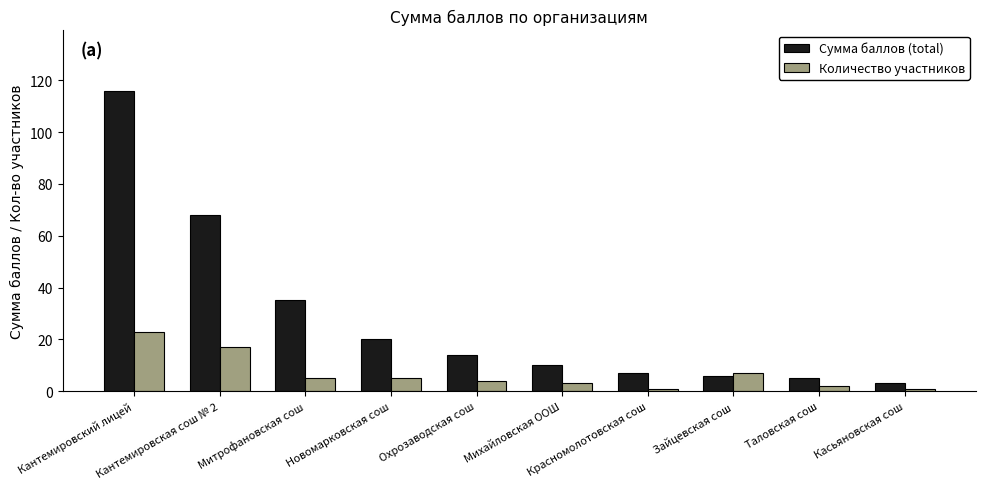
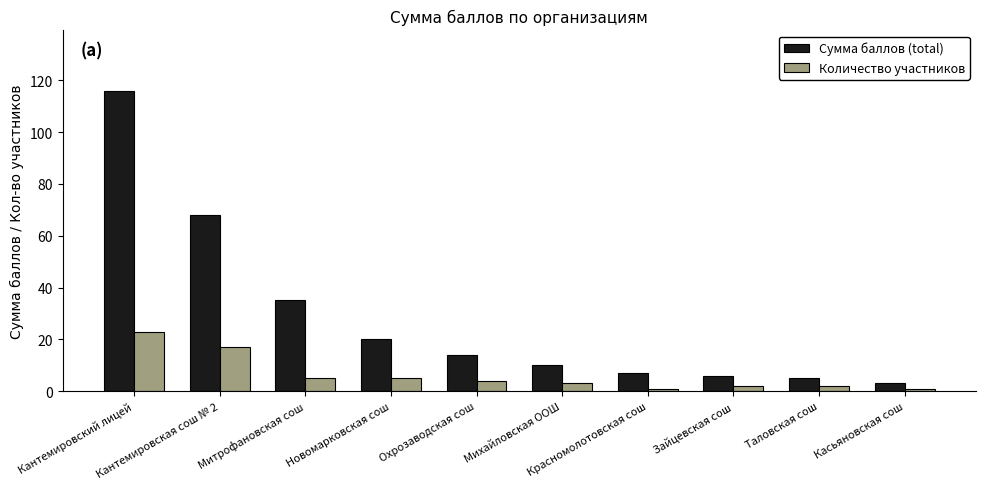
  {
    "Сумма баллов (total)": {
      "Кантемировский лицей": 116,
      "Кантемировская сош № 2": 68,
      "Митрофановская сош": 35,
      "Новомарковская сош": 20,
      "Охрозаводская сош": 14,
      "Михайловская ООШ": 10,
      "Красномолотовская сош": 7,
      "Зайцевская сош": 6,
      "Таловская сош": 5,
      "Касьяновская сош": 3
    },
    "Количество участников": {
      "Кантемировский лицей": 23,
      "Кантемировская сош № 2": 17,
      "Митрофановская сош": 5,
      "Новомарковская сош": 5,
      "Охрозаводская сош": 4,
      "Михайловская ООШ": 3,
      "Красномолотовская сош": 1,
-     "Зайцевская сош": 7,
+     "Зайцевская сош": 2,
      "Таловская сош": 2,
      "Касьяновская сош": 1
    }
  }
